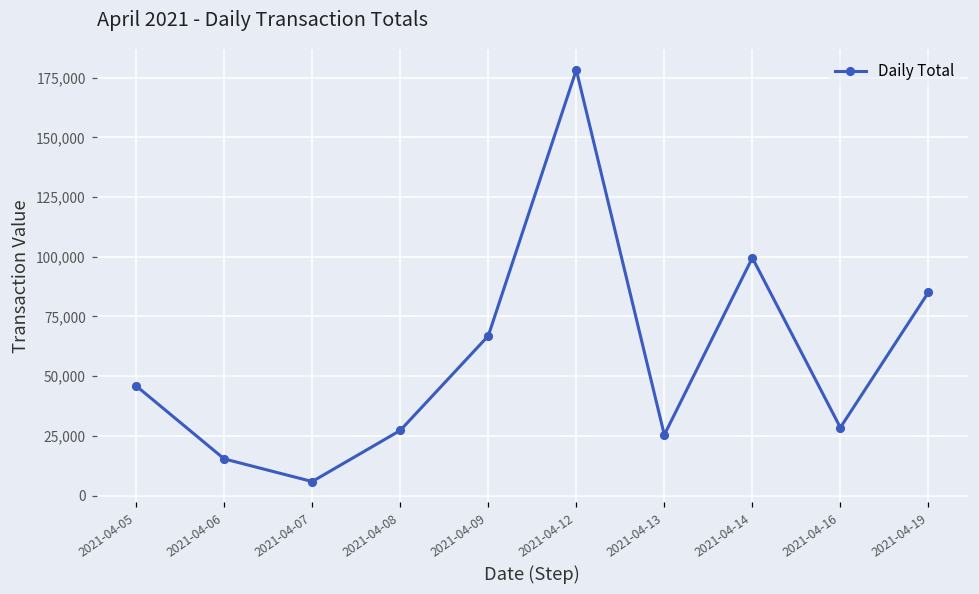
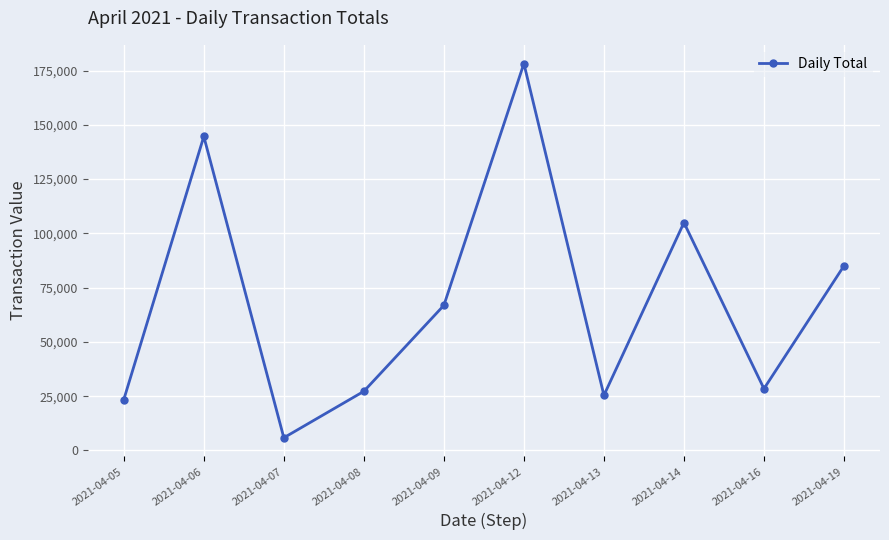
  {
-   "2021-04-05": "46,000",
-   "2021-04-06": "15,000",
+   "2021-04-05": "23,000",
+   "2021-04-06": "145,000",
    "2021-04-07": "6,000",
    "2021-04-08": "27,000",
    "2021-04-09": "67,000",
    "2021-04-12": "178,000",
    "2021-04-13": "25,000",
-   "2021-04-14": "100,000",
+   "2021-04-14": "105,000",
    "2021-04-16": "28,000",
    "2021-04-19": "85,000"
  }
